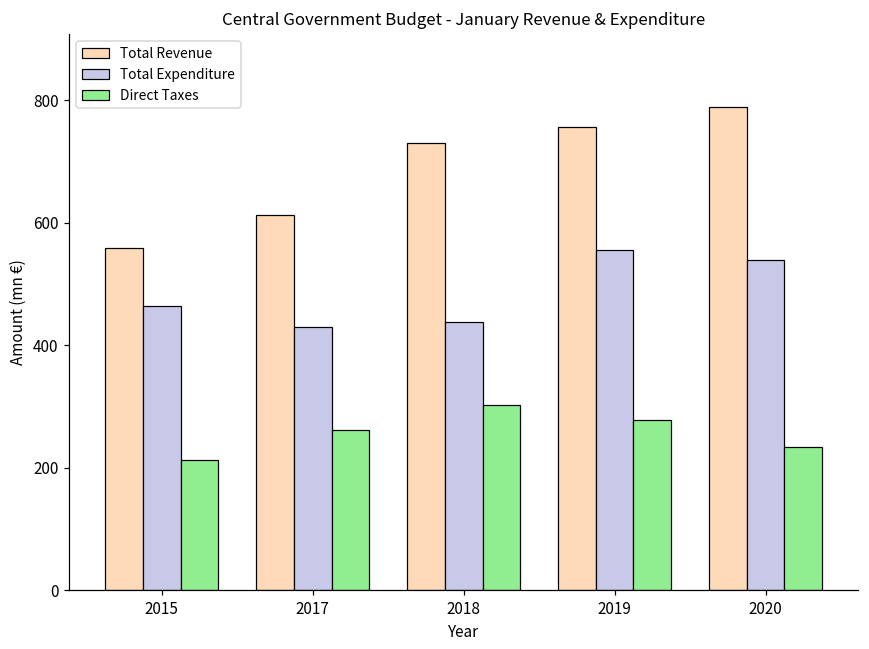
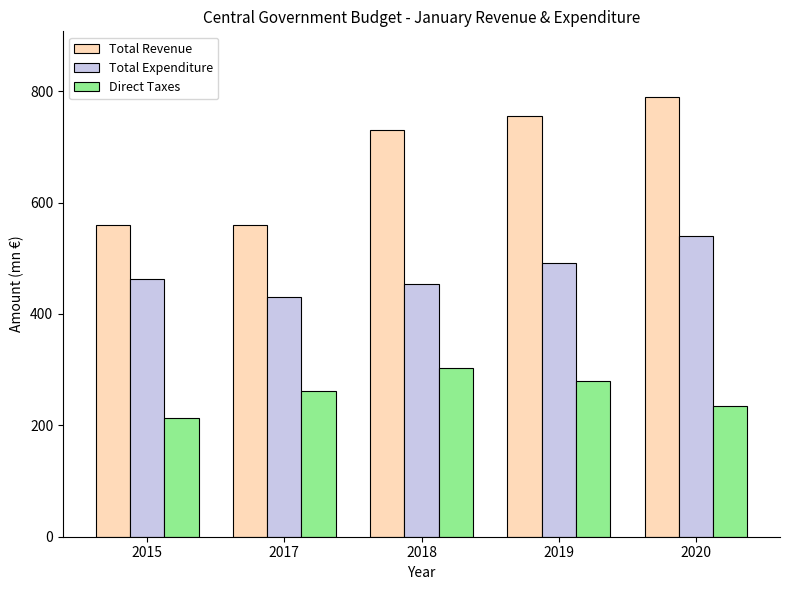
  {
    "Total Revenue": {
      "2015": 560,
-     "2017": 610,
+     "2017": 560,
      "2018": 730,
      "2019": 760,
      "2020": 790
    },
    "Total Expenditure": {
      "2015": 460,
      "2017": 430,
-     "2018": 440,
-     "2019": 560,
+     "2018": 450,
+     "2019": 490,
      "2020": 540
    },
    "Direct Taxes": {
      "2015": 210,
      "2017": 260,
      "2018": 300,
      "2019": 280,
      "2020": 230
    }
  }
